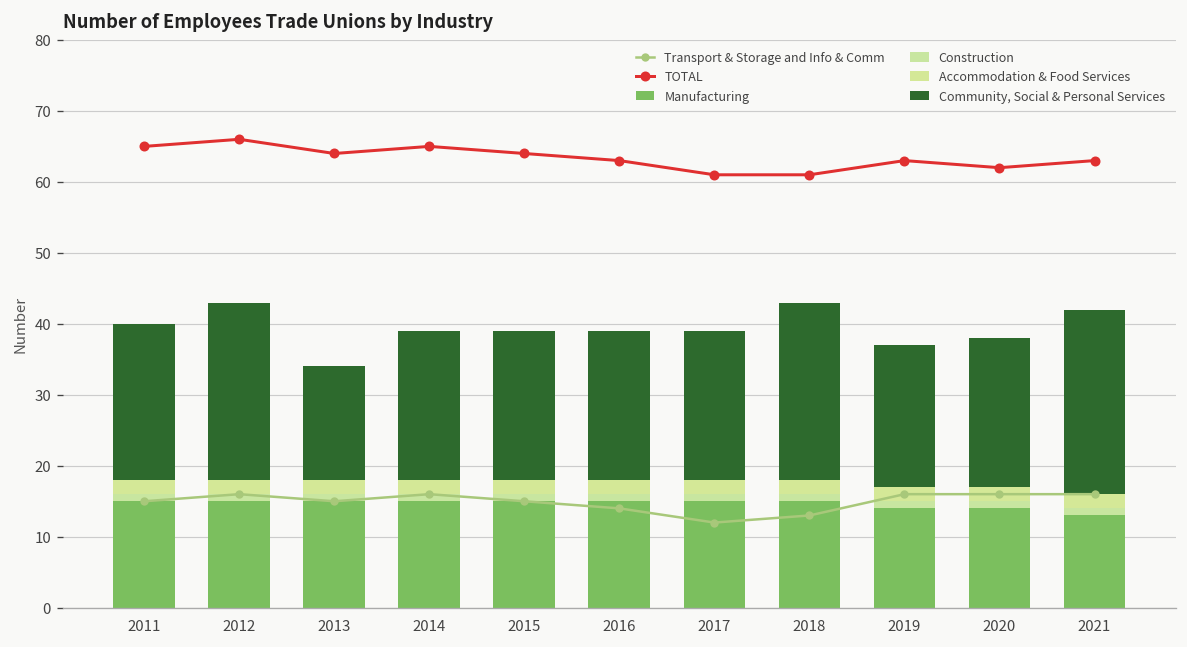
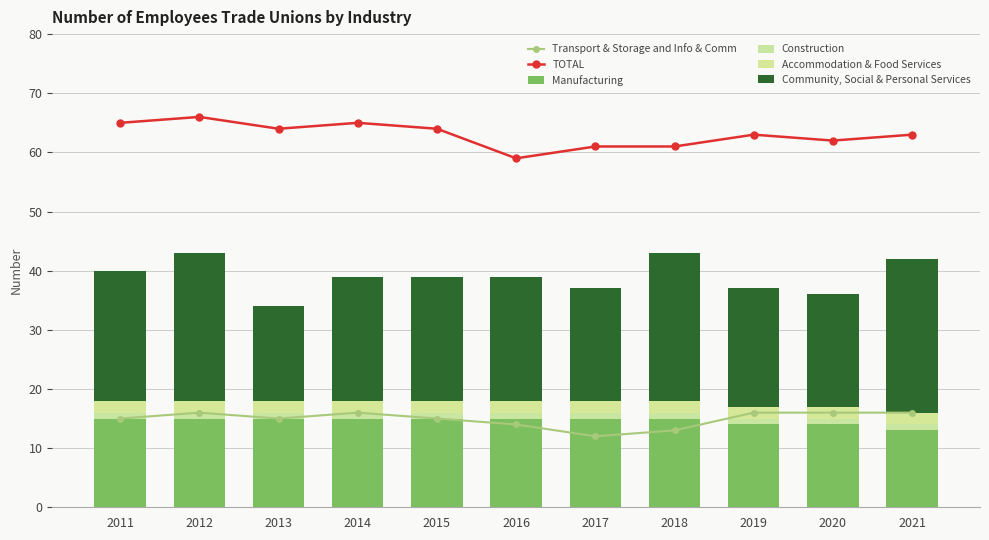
  {
    "TOTAL": {
      "2011": 65,
      "2012": 66,
      "2013": 64,
      "2014": 65,
      "2015": 64,
-     "2016": 63,
+     "2016": 59,
      "2017": 61,
      "2018": 61,
      "2019": 63,
      "2020": 62,
      "2021": 63
    },
    "Community, Social & Personal Services": {
      "2011": 22,
      "2012": 25,
      "2013": 16,
      "2014": 21,
      "2015": 21,
      "2016": 21,
-     "2017": 21,
+     "2017": 19,
      "2018": 25,
      "2019": 20,
-     "2020": 21,
+     "2020": 19,
      "2021": 26
    }
  }
